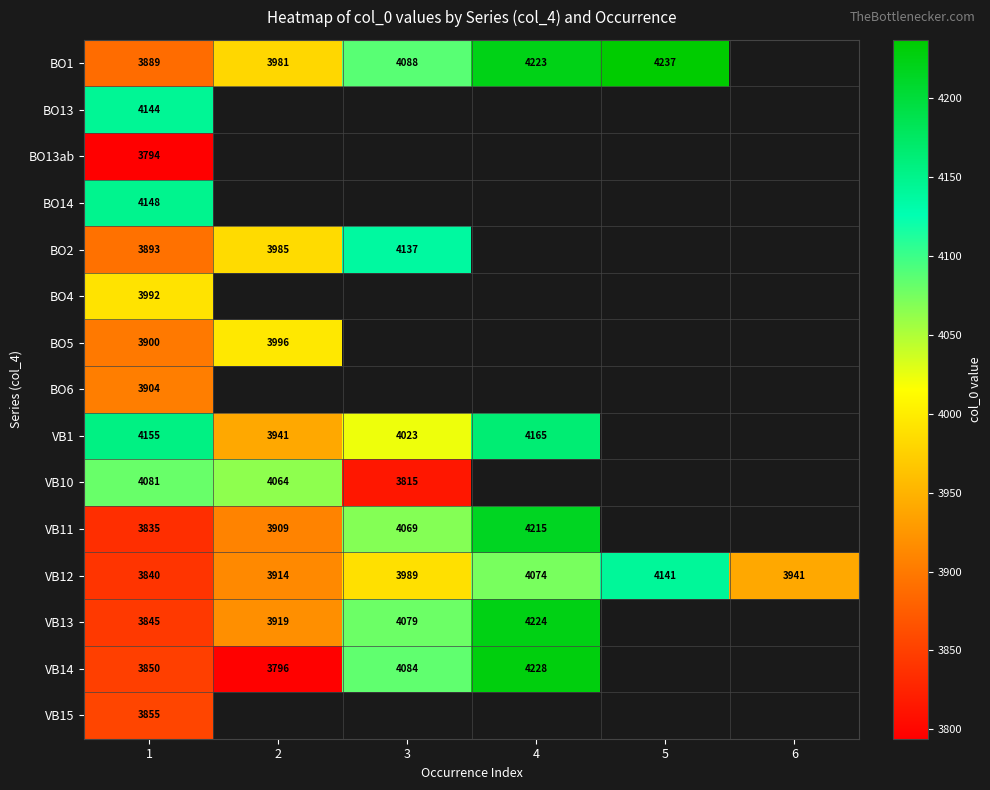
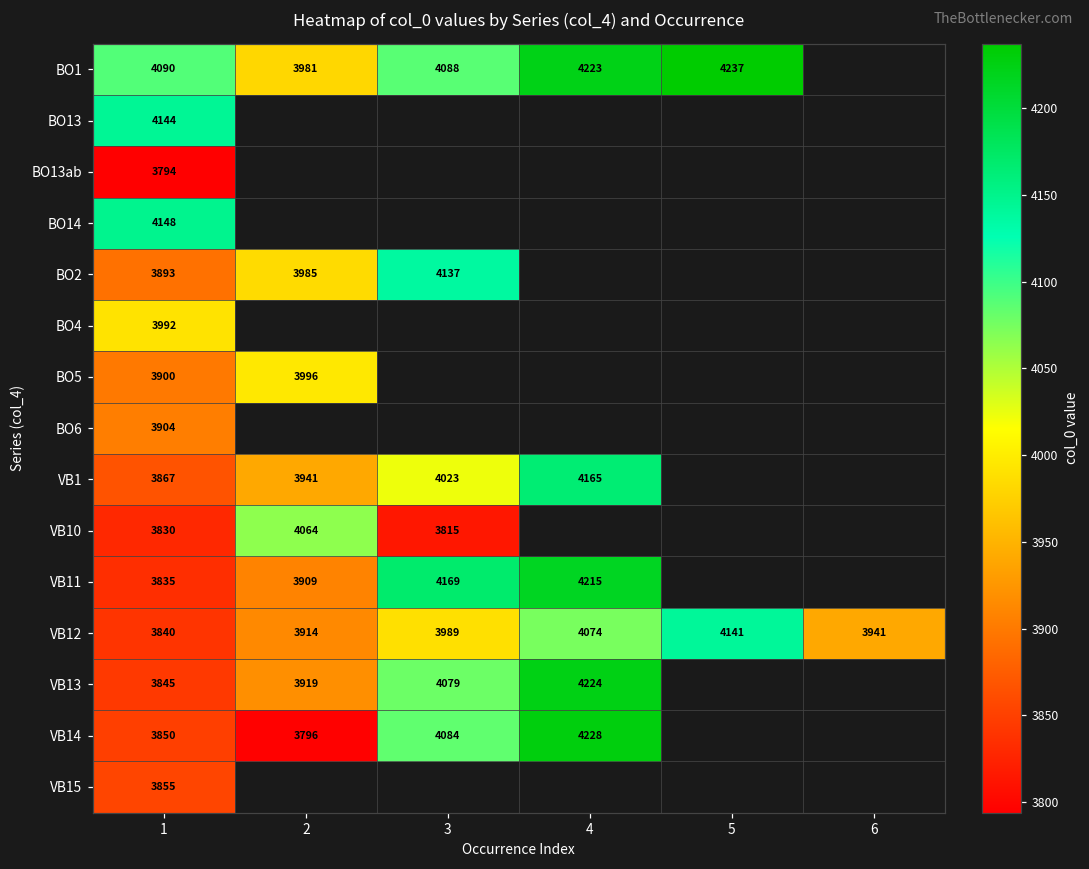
  {
    "BO1": {
-     "1": 3889,
+     "1": 4090,
      "2": 3981,
      "3": 4088,
      "4": 4223,
      "5": 4237
    },
    "BO13": {
      "1": 4144
    },
    "BO13ab": {
      "1": 3794
    },
    "BO14": {
      "1": 4148
    },
    "BO2": {
      "1": 3893,
      "2": 3985,
      "3": 4137
    },
    "BO4": {
      "1": 3992
    },
    "BO5": {
      "1": 3900,
      "2": 3996
    },
    "BO6": {
      "1": 3904
    },
    "VB1": {
-     "1": 4155,
+     "1": 3867,
      "2": 3941,
      "3": 4023,
      "4": 4165
    },
    "VB10": {
-     "1": 4081,
+     "1": 3830,
      "2": 4064,
      "3": 3815
    },
    "VB11": {
      "1": 3835,
      "2": 3909,
-     "3": 4069,
+     "3": 4169,
      "4": 4215
    },
    "VB12": {
      "1": 3840,
      "2": 3914,
      "3": 3989,
      "4": 4074,
      "5": 4141,
      "6": 3941
    },
    "VB13": {
      "1": 3845,
      "2": 3919,
      "3": 4079,
      "4": 4224
    },
    "VB14": {
      "1": 3850,
      "2": 3796,
      "3": 4084,
      "4": 4228
    },
    "VB15": {
      "1": 3855
    }
  }
